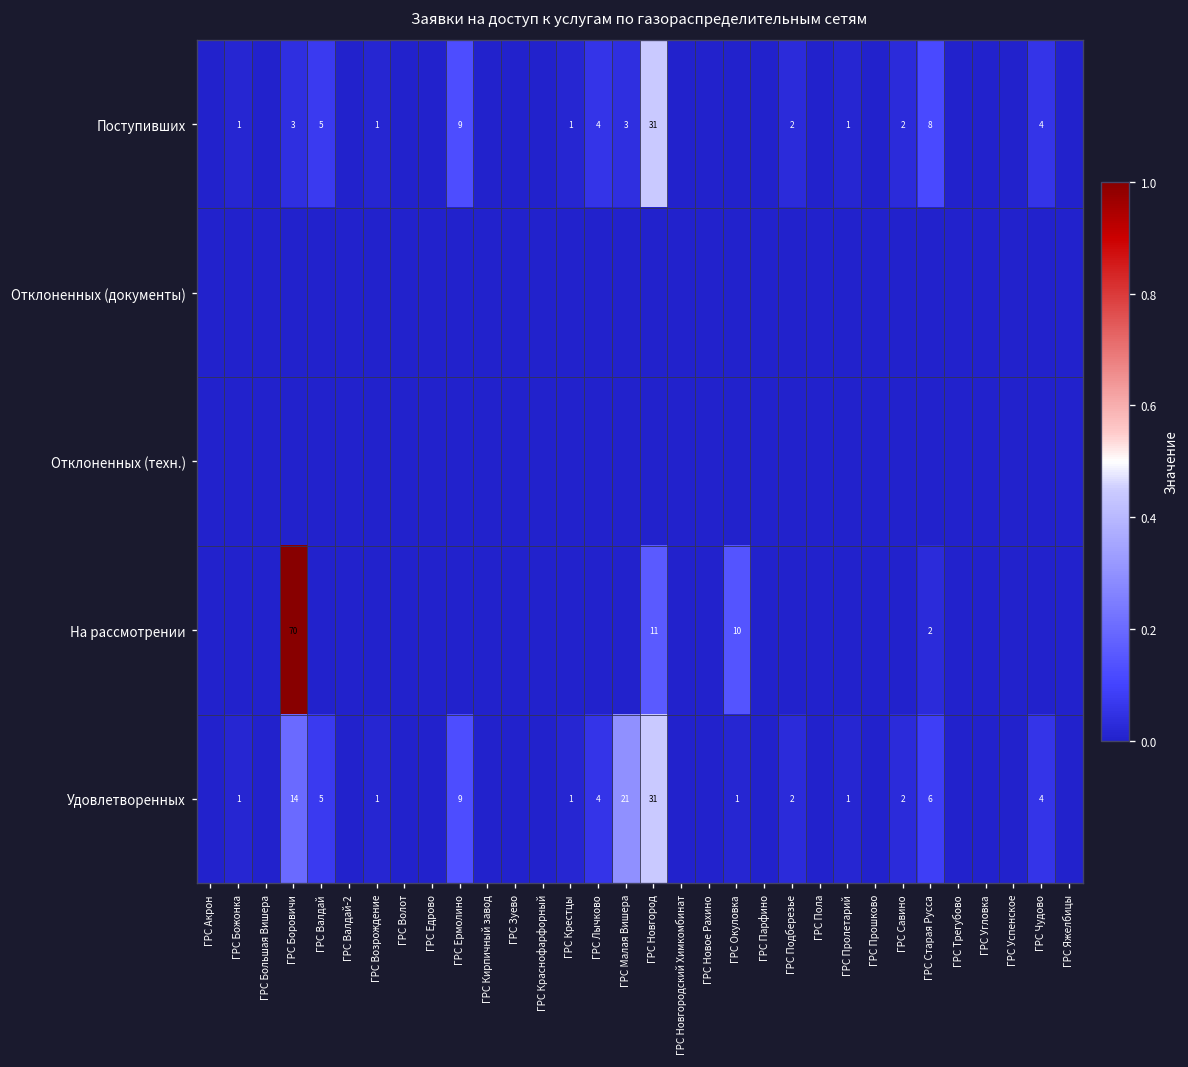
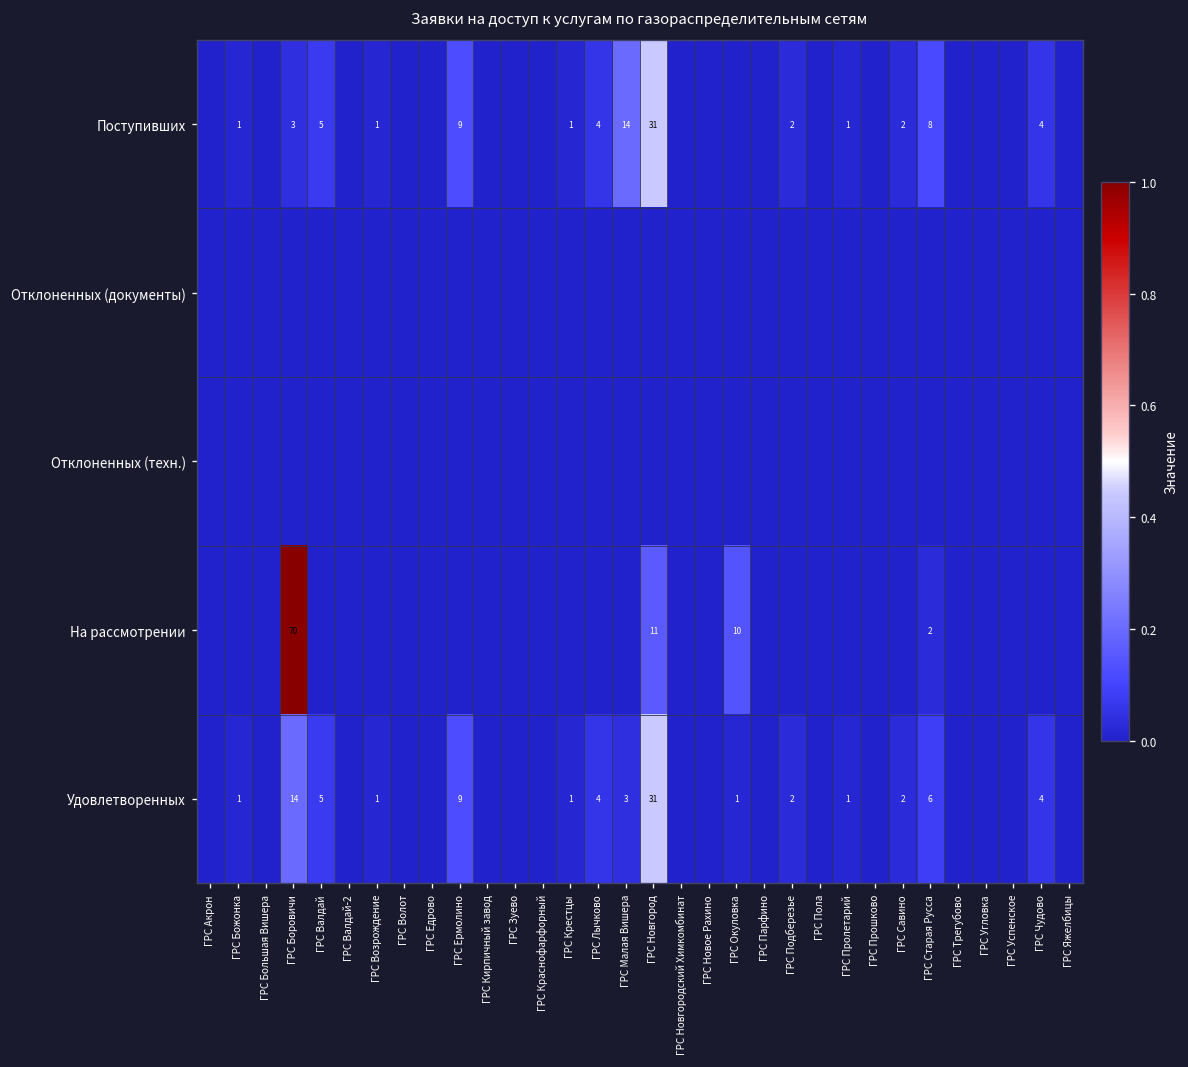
  {
    "Поступивших": {
      "ГРС Божонка": 1,
      "ГРС Боровичи": 3,
      "ГРС Валдай": 5,
      "ГРС Возрождение": 1,
      "ГРС Ермолино": 9,
      "ГРС Крестцы": 1,
      "ГРС Лычково": 4,
-     "ГРС Малая Вишера": 3,
+     "ГРС Малая Вишера": 14,
      "ГРС Новгород": 31,
      "ГРС Подберезье": 2,
      "ГРС Пролетарий": 1,
      "ГРС Савино": 2,
      "ГРС Старая Русса": 8,
      "ГРС Чудово": 4
    },
    "На рассмотрении": {
      "ГРС Боровичи": 70,
      "ГРС Новгород": 11,
      "ГРС Окуловка": 10,
      "ГРС Старая Русса": 2
    },
    "Удовлетворенных": {
      "ГРС Божонка": 1,
      "ГРС Боровичи": 14,
      "ГРС Валдай": 5,
      "ГРС Возрождение": 1,
      "ГРС Ермолино": 9,
      "ГРС Крестцы": 1,
      "ГРС Лычково": 4,
-     "ГРС Малая Вишера": 21,
+     "ГРС Малая Вишера": 3,
      "ГРС Новгород": 31,
      "ГРС Окуловка": 1,
      "ГРС Подберезье": 2,
      "ГРС Пролетарий": 1,
      "ГРС Савино": 2,
      "ГРС Старая Русса": 6,
      "ГРС Чудово": 4
    }
  }
